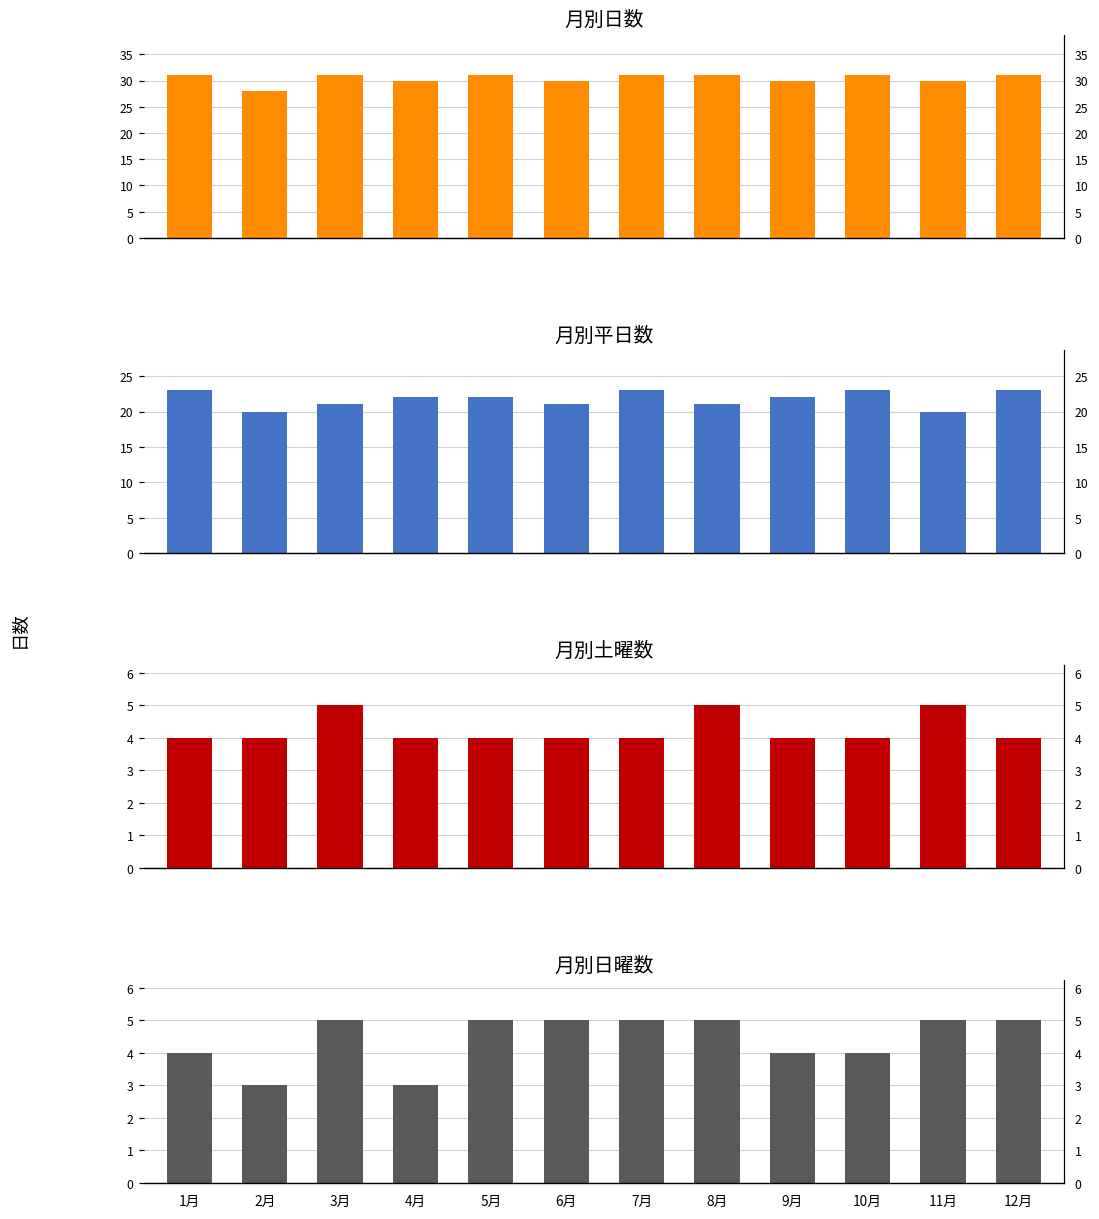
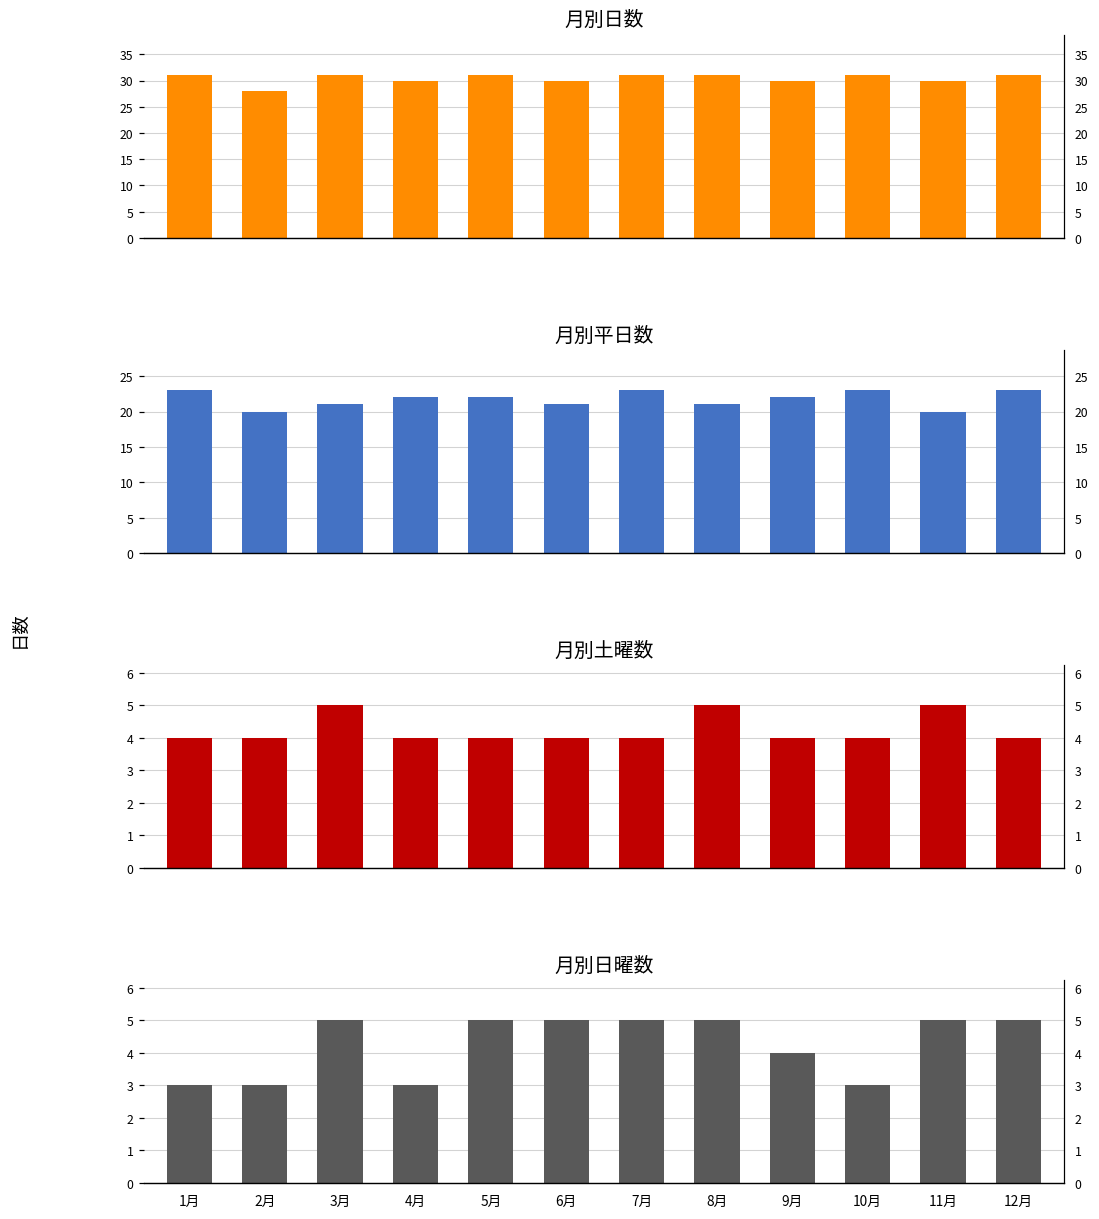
  {
    "月別日曜数": {
-     "1月": 4,
+     "1月": 3,
      "2月": 3,
      "3月": 5,
      "4月": 3,
      "5月": 5,
      "6月": 5,
      "7月": 5,
      "8月": 5,
      "9月": 4,
-     "10月": 4,
+     "10月": 3,
      "11月": 5,
      "12月": 5
    }
  }
